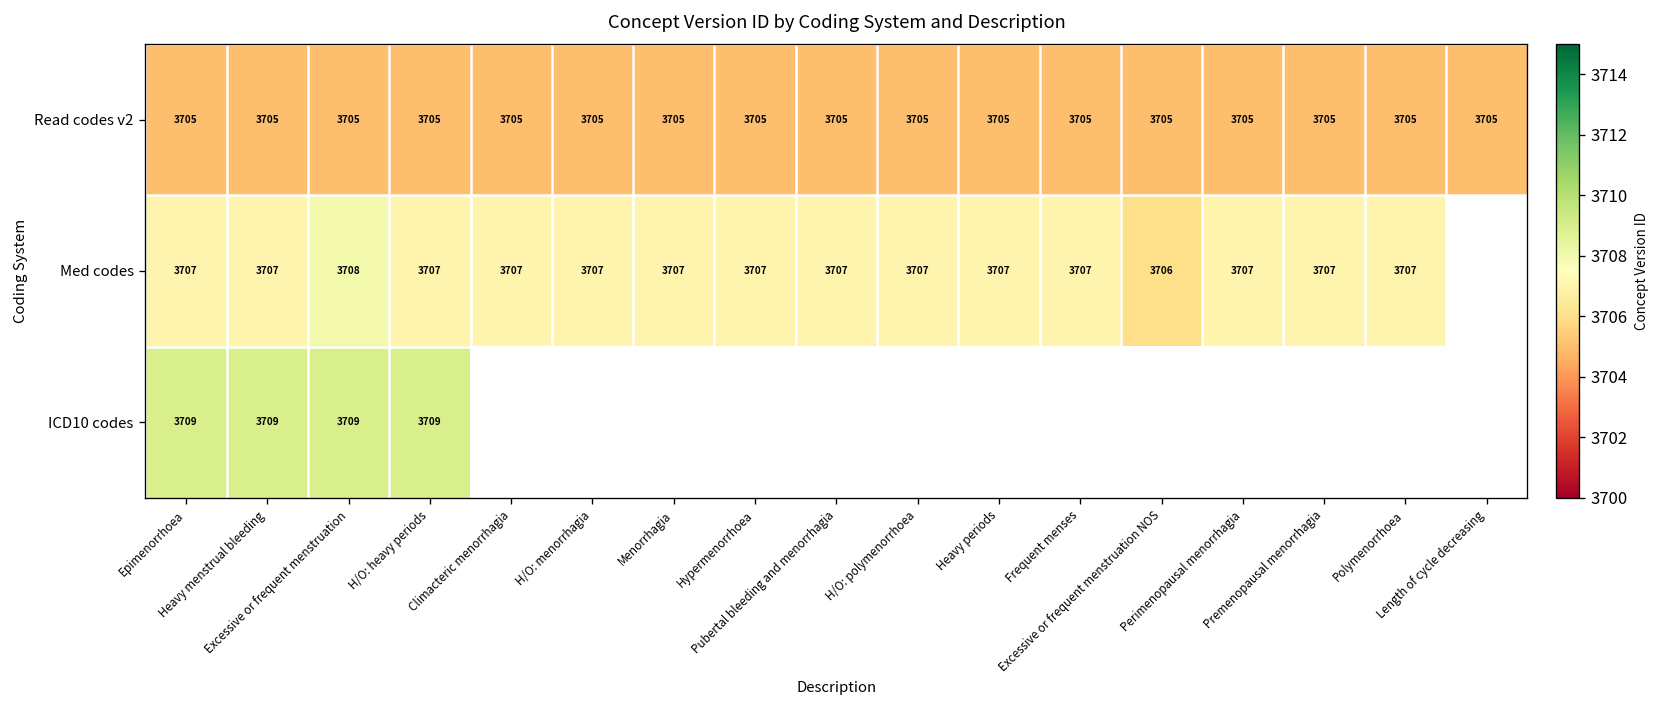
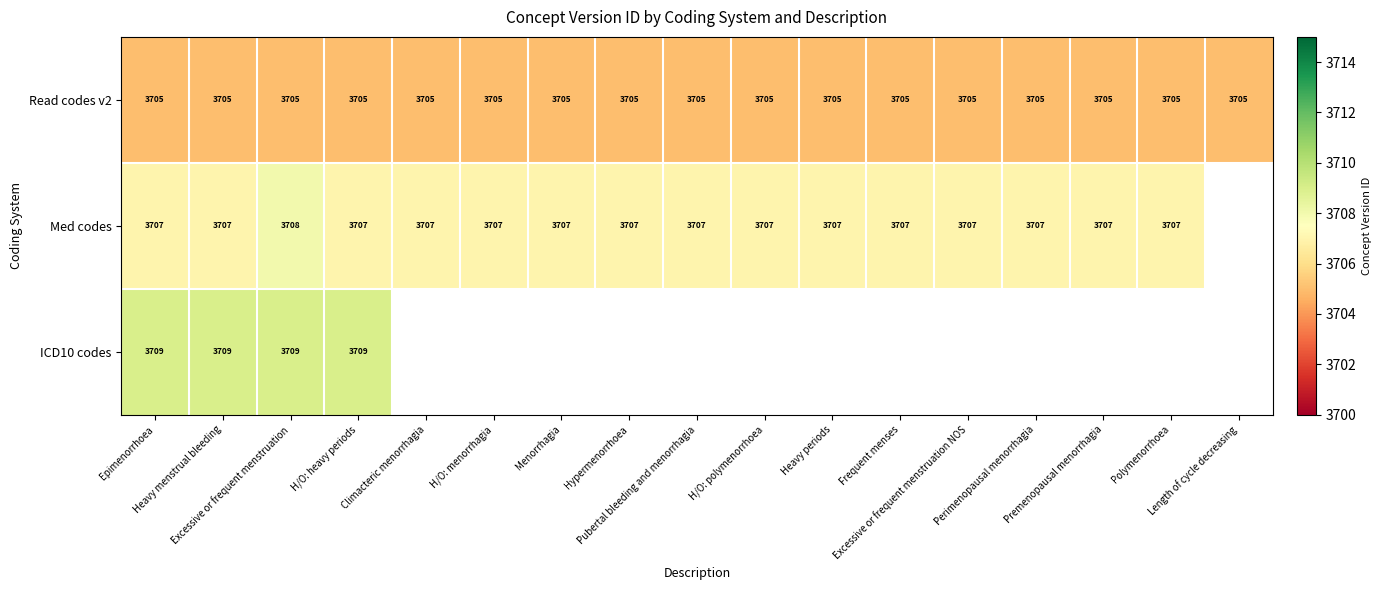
  {
    "Read codes v2": {
      "Epimenorrhoea": 3705,
      "Heavy menstrual bleeding": 3705,
      "Excessive or frequent menstruation": 3705,
      "H/O: heavy periods": 3705,
      "Climacteric menorrhagia": 3705,
      "H/O: menorrhagia": 3705,
      "Menorrhagia": 3705,
      "Hypermenorrhoea": 3705,
      "Pubertal bleeding and menorrhagia": 3705,
      "H/O: polymenorrhoea": 3705,
      "Heavy periods": 3705,
      "Frequent menses": 3705,
      "Excessive or frequent menstruation NOS": 3705,
      "Perimenopausal menorrhagia": 3705,
      "Premenopausal menorrhagia": 3705,
      "Polymenorrhoea": 3705,
      "Length of cycle decreasing": 3705
    },
    "Med codes": {
      "Epimenorrhoea": 3707,
      "Heavy menstrual bleeding": 3707,
      "Excessive or frequent menstruation": 3708,
      "H/O: heavy periods": 3707,
      "Climacteric menorrhagia": 3707,
      "H/O: menorrhagia": 3707,
      "Menorrhagia": 3707,
      "Hypermenorrhoea": 3707,
      "Pubertal bleeding and menorrhagia": 3707,
      "H/O: polymenorrhoea": 3707,
      "Heavy periods": 3707,
      "Frequent menses": 3707,
-     "Excessive or frequent menstruation NOS": 3706,
+     "Excessive or frequent menstruation NOS": 3707,
      "Perimenopausal menorrhagia": 3707,
      "Premenopausal menorrhagia": 3707,
      "Polymenorrhoea": 3707
    },
    "ICD10 codes": {
      "Epimenorrhoea": 3709,
      "Heavy menstrual bleeding": 3709,
      "Excessive or frequent menstruation": 3709,
      "H/O: heavy periods": 3709
    }
  }
